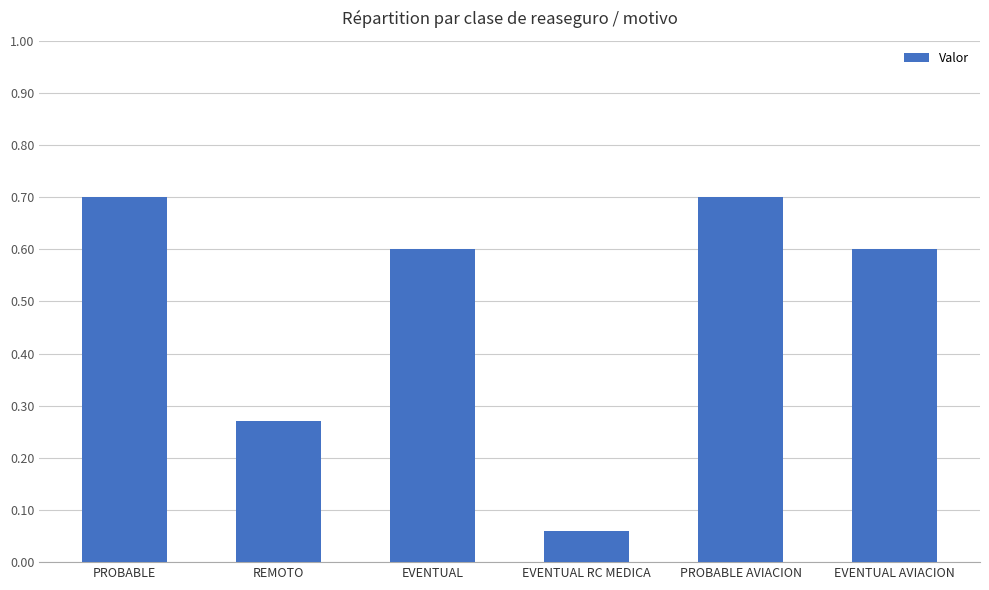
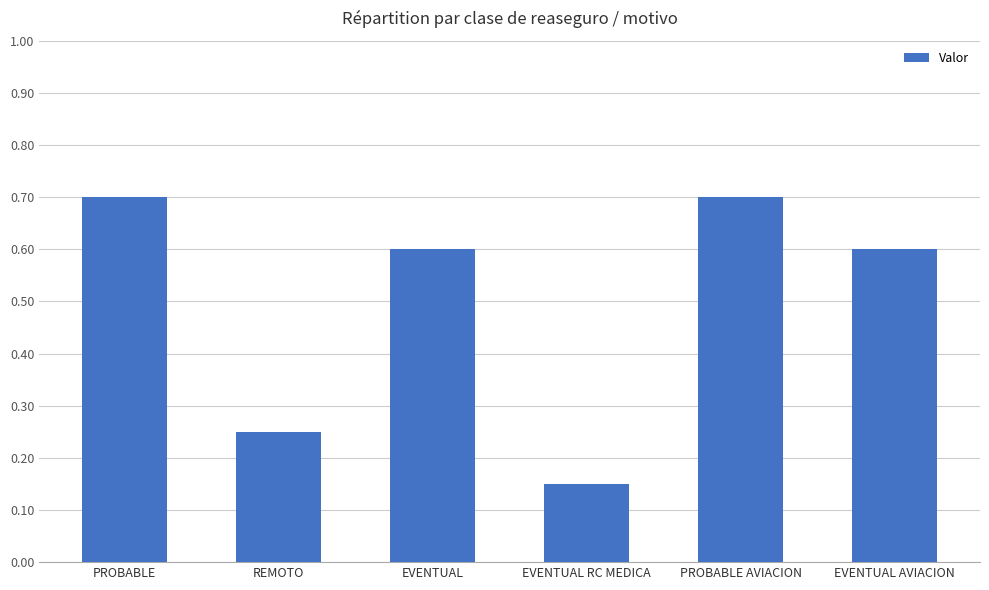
  {
    "PROBABLE": 0.70,
-   "REMOTO": 0.27,
+   "REMOTO": 0.25,
    "EVENTUAL": 0.60,
-   "EVENTUAL RC MEDICA": 0.06,
+   "EVENTUAL RC MEDICA": 0.15,
    "PROBABLE AVIACION": 0.70,
    "EVENTUAL AVIACION": 0.60
  }
